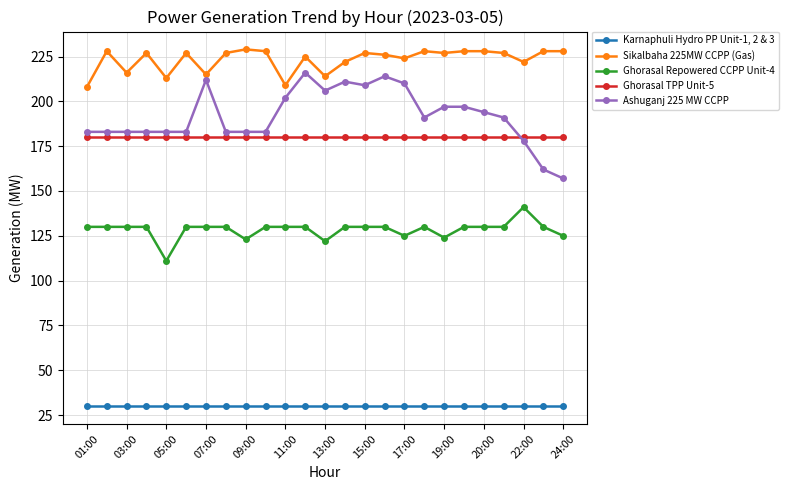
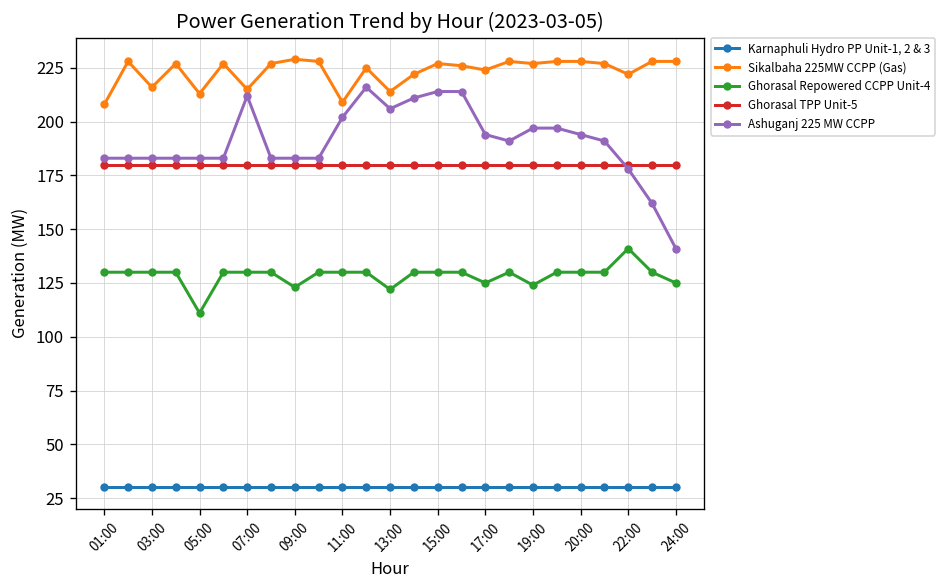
  {
    "Karnaphuli Hydro PP Unit-1, 2 & 3": {
      "01:00": 30,
      "03:00": 30,
      "05:00": 30,
      "07:00": 30,
      "09:00": 30,
      "11:00": 30,
      "13:00": 30,
      "15:00": 30,
      "17:00": 30,
      "19:00": 30,
      "20:00": 30,
      "22:00": 30,
      "24:00": 30
    },
    "Sikalbaha 225MW CCPP (Gas)": {
      "01:00": 208,
      "03:00": 216,
      "05:00": 213,
      "07:00": 215,
      "09:00": 229,
      "11:00": 209,
      "13:00": 214,
      "15:00": 227,
      "17:00": 224,
      "19:00": 227,
      "20:00": 228,
      "22:00": 222,
      "24:00": 228
    },
    "Ghorasal Repowered CCPP Unit-4": {
      "01:00": 130,
      "03:00": 130,
      "05:00": 111,
      "07:00": 130,
      "09:00": 123,
      "11:00": 130,
      "13:00": 122,
      "15:00": 130,
      "17:00": 125,
      "19:00": 124,
      "20:00": 130,
      "22:00": 141,
      "24:00": 125
    },
    "Ghorasal TPP Unit-5": {
      "01:00": 180,
      "03:00": 180,
      "05:00": 180,
      "07:00": 180,
      "09:00": 180,
      "11:00": 180,
      "13:00": 180,
      "15:00": 180,
      "17:00": 180,
      "19:00": 180,
      "20:00": 180,
      "22:00": 180,
      "24:00": 180
    },
    "Ashuganj 225 MW CCPP": {
      "01:00": 183,
      "03:00": 183,
      "05:00": 183,
      "07:00": 212,
      "09:00": 183,
      "11:00": 202,
      "13:00": 206,
-     "15:00": 209,
-     "17:00": 210,
+     "15:00": 214,
+     "17:00": 194,
      "19:00": 197,
      "20:00": 194,
      "22:00": 178,
-     "24:00": 157
+     "24:00": 141
    }
  }
